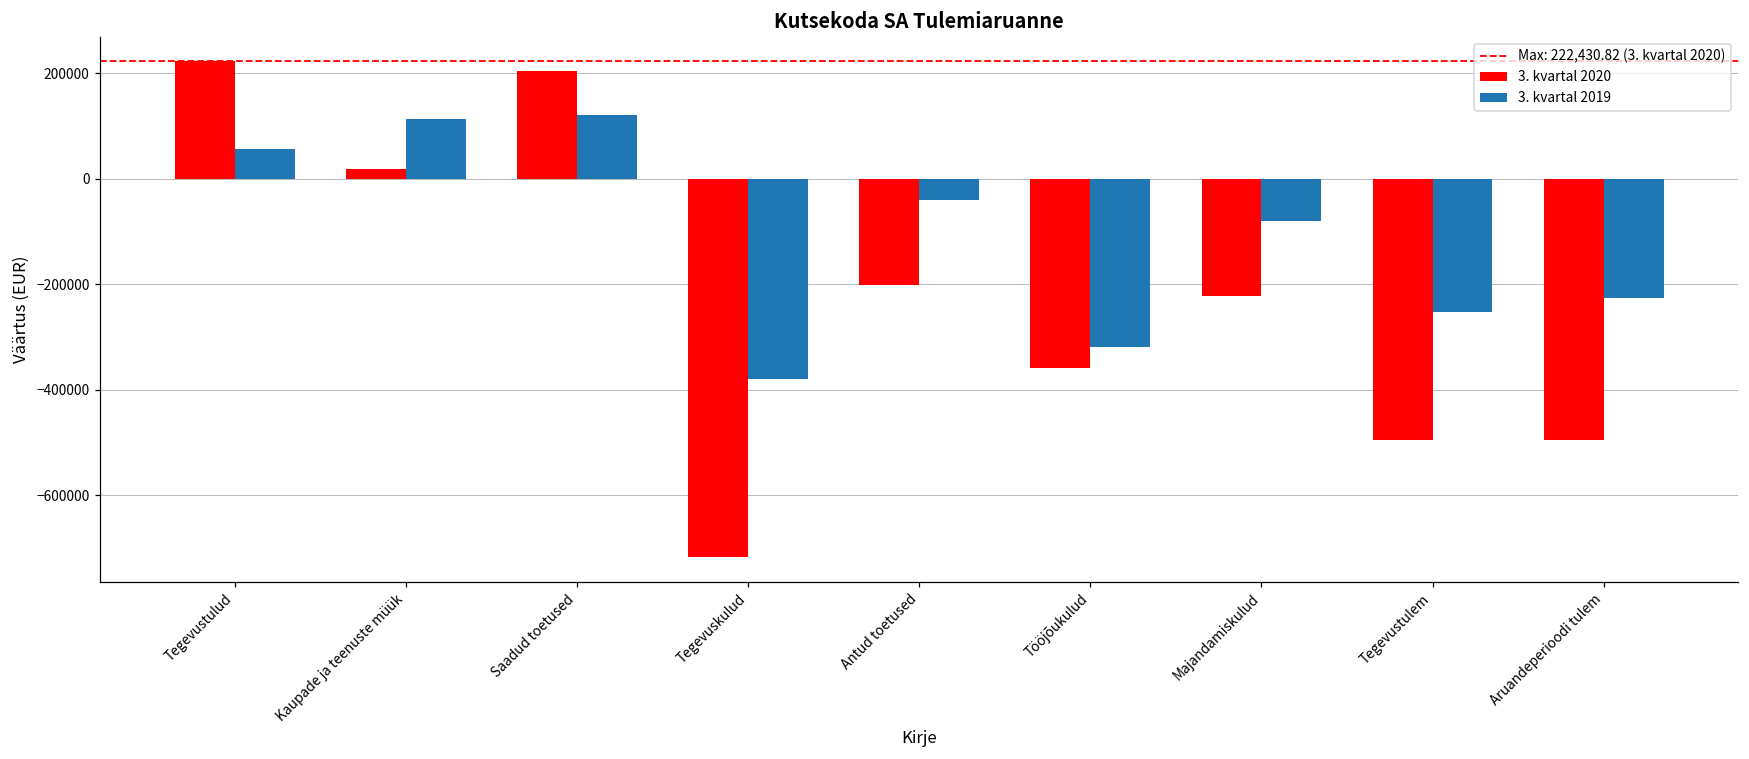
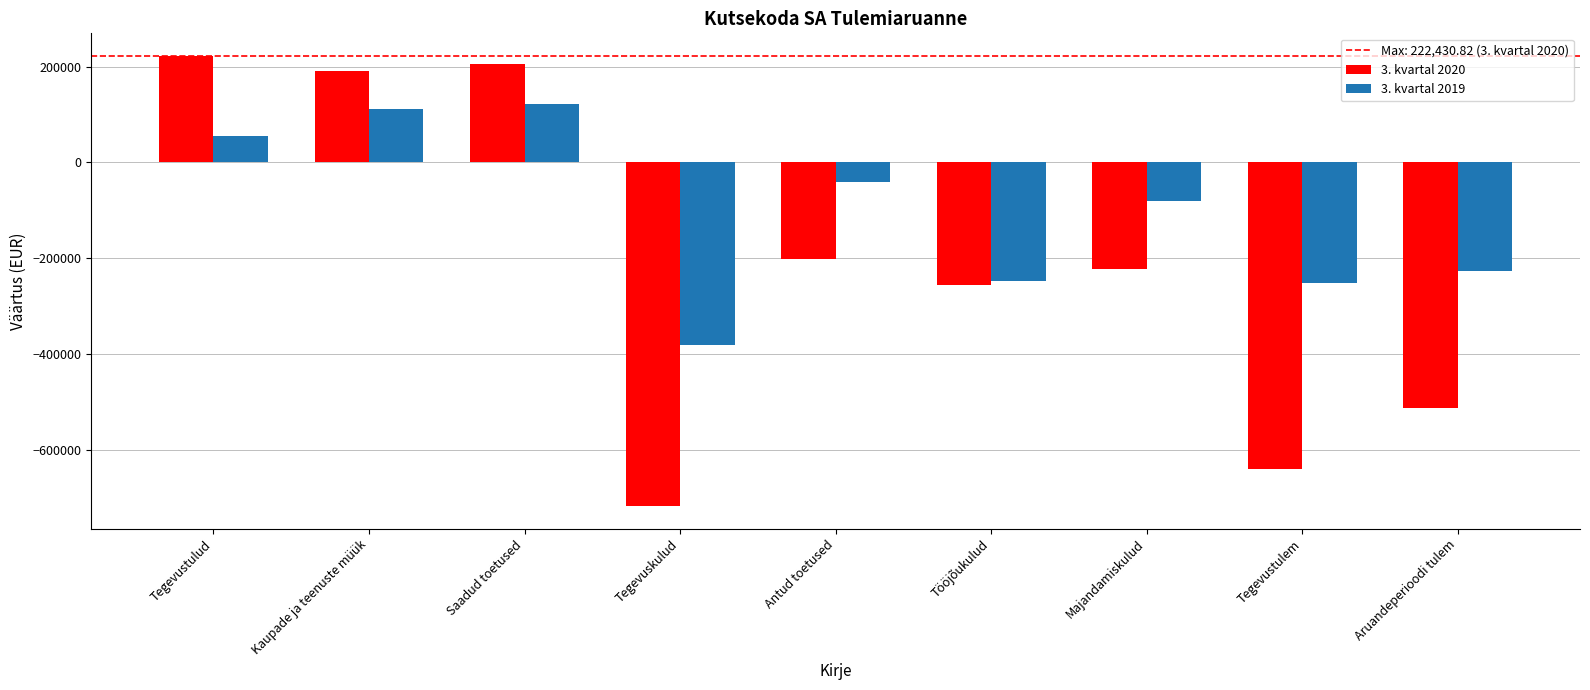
  {
    "3. kvartal 2020": {
      "Tegevustulud": 220000,
-     "Kaupade ja teenuste müük": 20000,
+     "Kaupade ja teenuste müük": 190000,
      "Saadud toetused": 200000,
      "Tegevuskulud": -720000,
      "Antud toetused": -200000,
-     "Tööjõukulud": -360000,
+     "Tööjõukulud": -260000,
      "Majandamiskulud": -220000,
-     "Tegevustulem": -490000,
-     "Aruandeperioodi tulem": -490000
+     "Tegevustulem": -640000,
+     "Aruandeperioodi tulem": -510000
    },
    "3. kvartal 2019": {
      "Tegevustulud": 60000,
      "Kaupade ja teenuste müük": 110000,
      "Saadud toetused": 120000,
      "Tegevuskulud": -380000,
      "Antud toetused": -40000,
-     "Tööjõukulud": -320000,
+     "Tööjõukulud": -250000,
      "Majandamiskulud": -80000,
      "Tegevustulem": -250000,
      "Aruandeperioodi tulem": -230000
    }
  }
